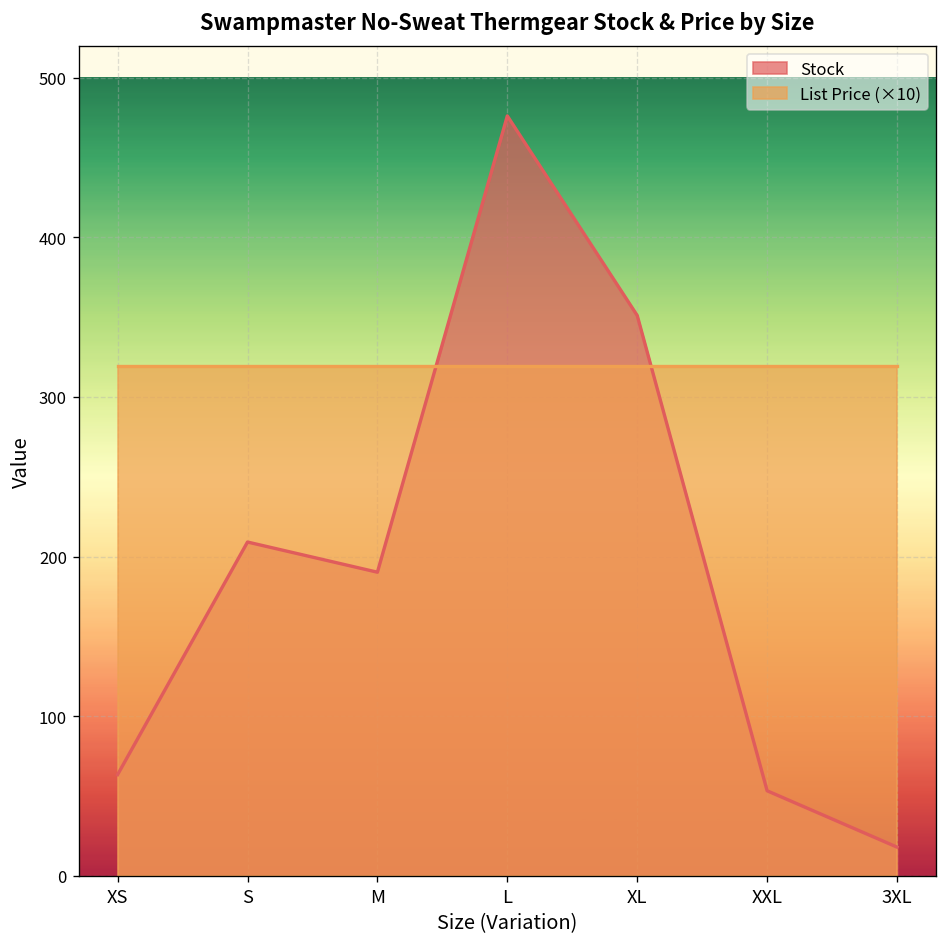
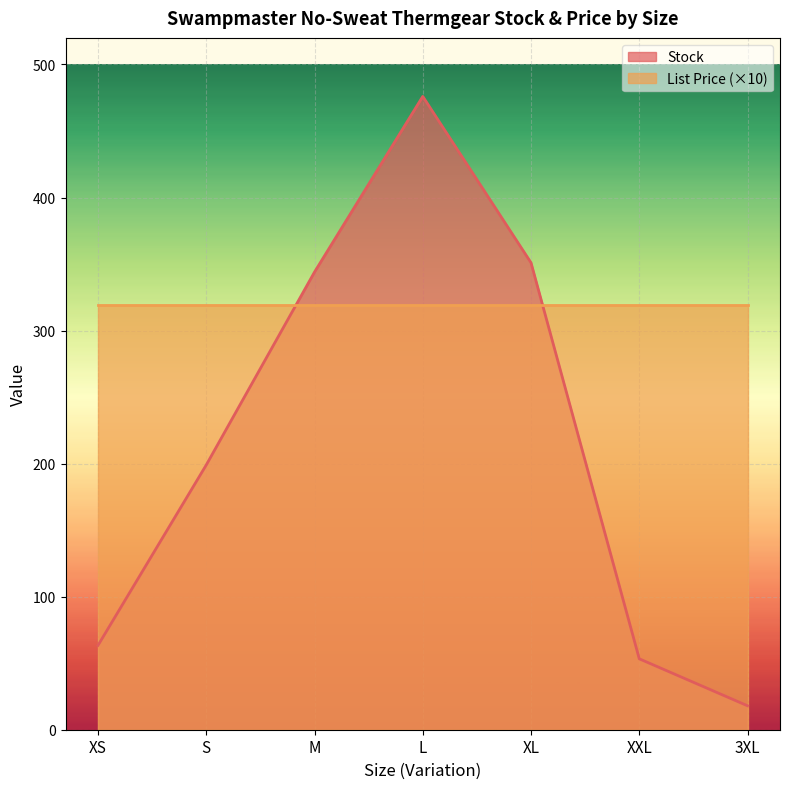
  {
    "Stock": {
      "XS": 63,
-     "S": 209,
-     "M": 190,
+     "S": 199,
+     "M": 344,
      "L": 476,
      "XL": 351,
      "XXL": 53,
      "3XL": 18
    },
    "List Price (×10)": {
      "XS": 320,
      "S": 320,
      "M": 320,
      "L": 320,
      "XL": 320,
      "XXL": 320,
      "3XL": 320
    }
  }
